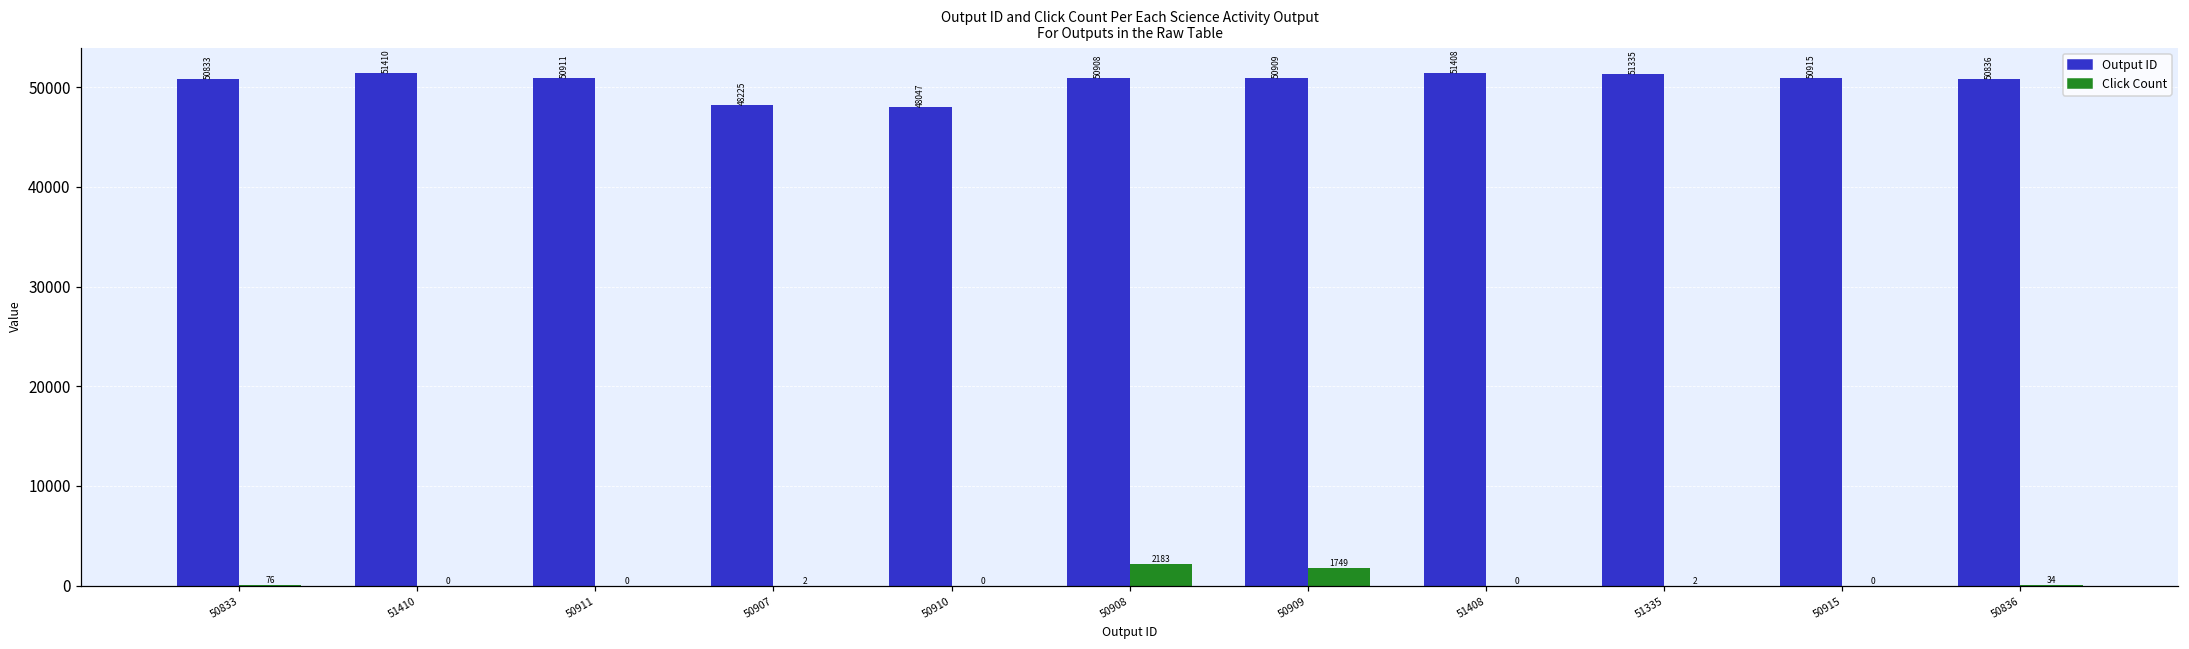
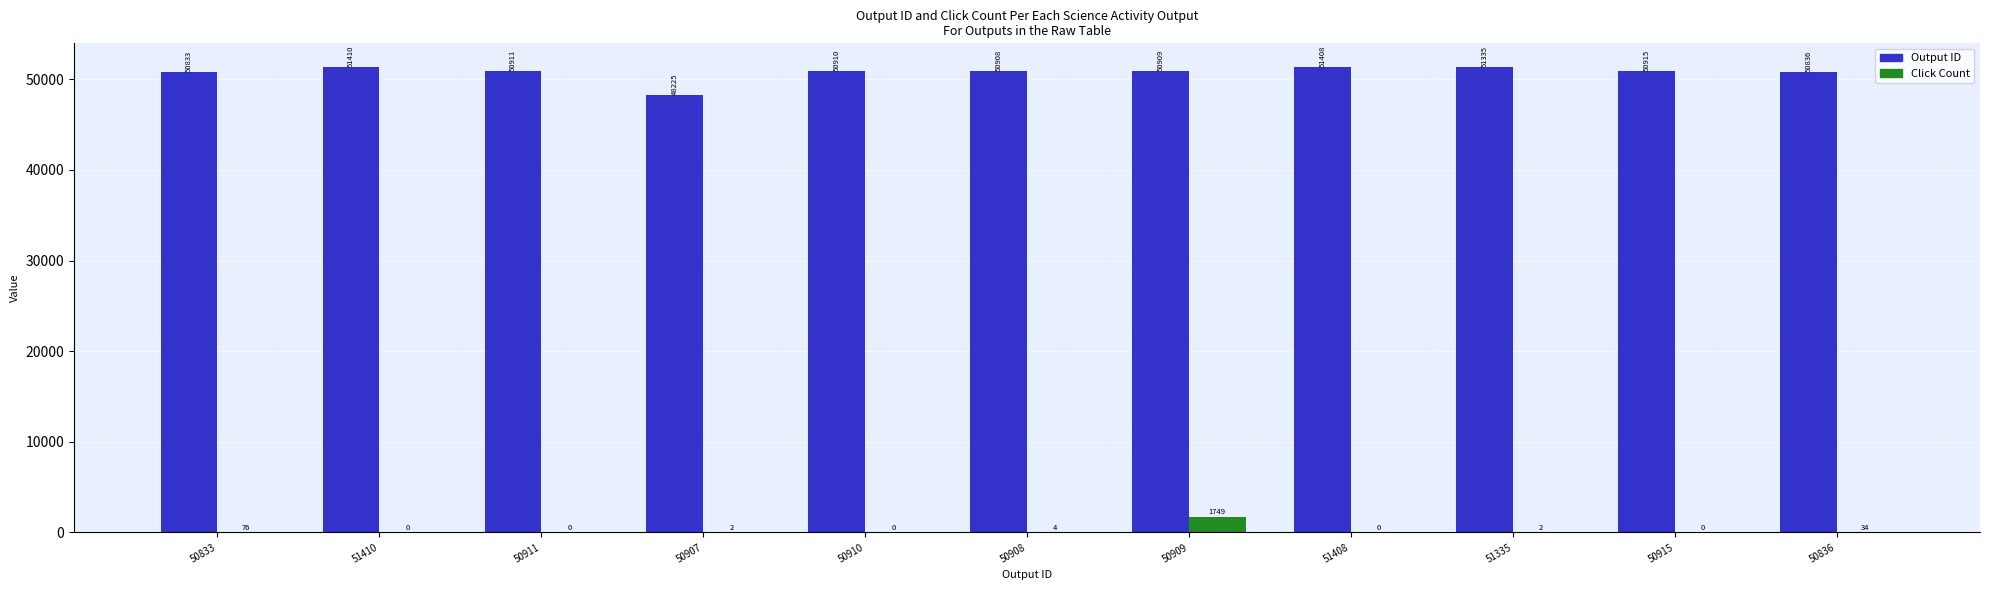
  {
    "Output ID": {
      "50833": 50833,
      "51410": 51410,
      "50911": 50911,
      "50907": 48225,
-     "50910": 48047,
+     "50910": 50910,
      "50908": 50908,
      "50909": 50909,
      "51408": 51408,
      "51335": 51335,
      "50915": 50915,
      "50836": 50836
    },
    "Click Count": {
      "50833": 76,
      "51410": 0,
      "50911": 0,
      "50907": 2,
      "50910": 0,
-     "50908": 2183,
+     "50908": 4,
      "50909": 1749,
      "51408": 0,
      "51335": 2,
      "50915": 0,
      "50836": 34
    }
  }
